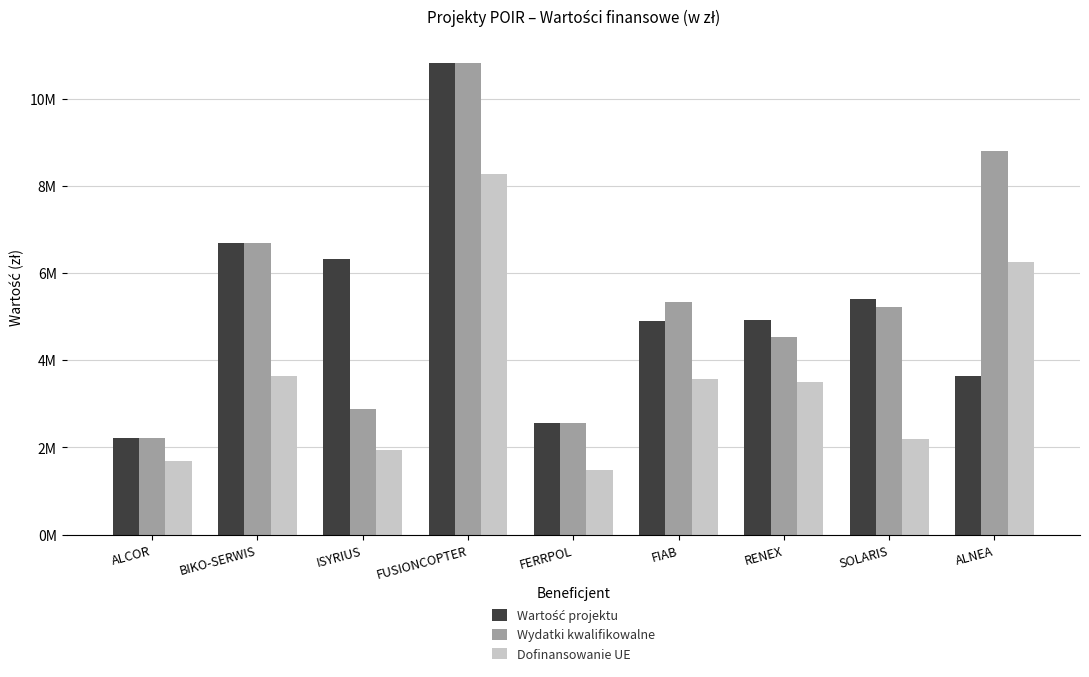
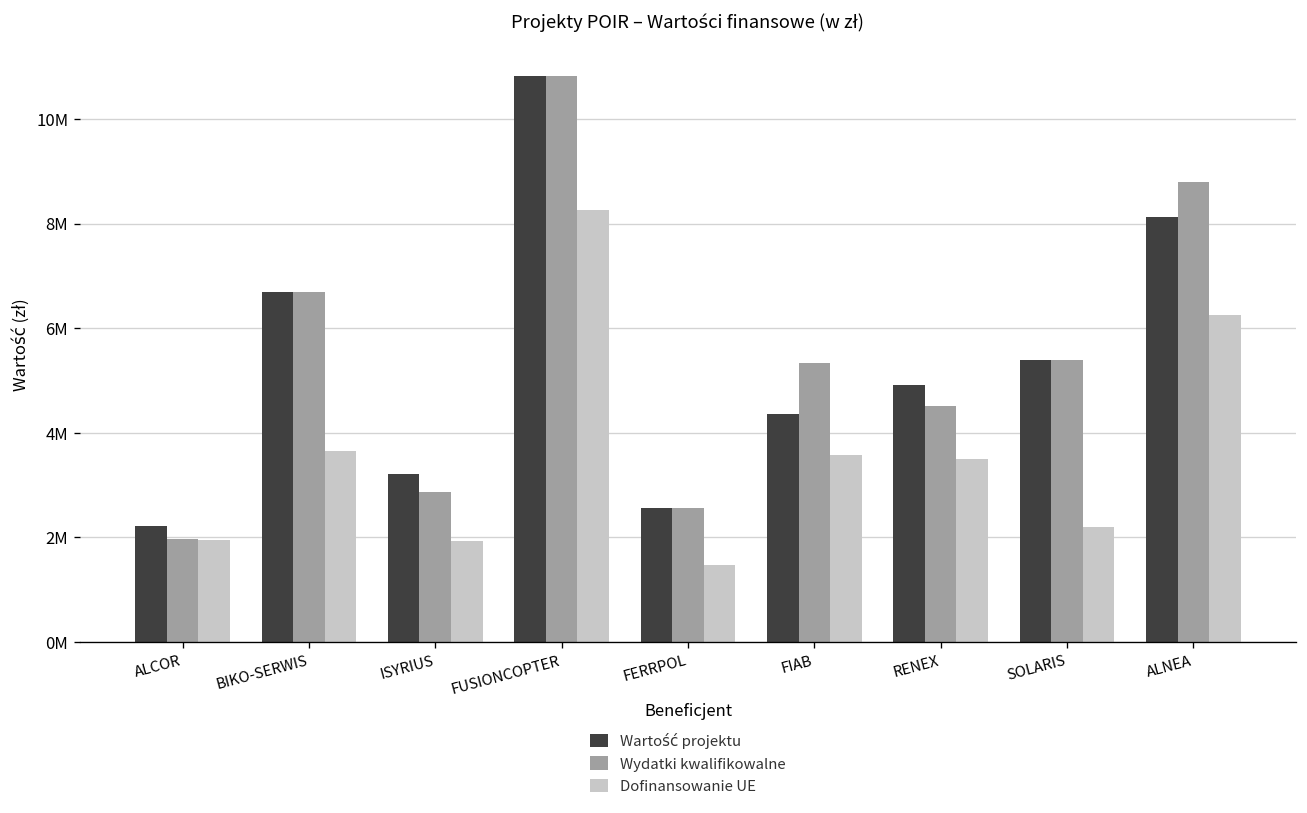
  {
    "Wartość projektu": {
      "ALCOR": 2200000,
      "BIKO-SERWIS": 6700000,
-     "ISYRIUS": 6300000,
+     "ISYRIUS": 3200000,
      "FUSIONCOPTER": 10800000,
      "FERRPOL": 2600000,
-     "FIAB": 4900000,
+     "FIAB": 4400000,
      "RENEX": 4900000,
      "SOLARIS": 5400000,
-     "ALNEA": 3600000
+     "ALNEA": 8100000
    },
    "Wydatki kwalifikowalne": {
-     "ALCOR": 2200000,
+     "ALCOR": 2000000,
      "BIKO-SERWIS": 6700000,
      "ISYRIUS": 2900000,
      "FUSIONCOPTER": 10800000,
      "FERRPOL": 2600000,
      "FIAB": 5300000,
      "RENEX": 4500000,
-     "SOLARIS": 5200000,
+     "SOLARIS": 5400000,
      "ALNEA": 8800000
    },
    "Dofinansowanie UE": {
-     "ALCOR": 1700000,
+     "ALCOR": 2000000,
      "BIKO-SERWIS": 3600000,
      "ISYRIUS": 1900000,
      "FUSIONCOPTER": 8300000,
      "FERRPOL": 1500000,
      "FIAB": 3600000,
      "RENEX": 3500000,
      "SOLARIS": 2200000,
      "ALNEA": 6200000
    }
  }
